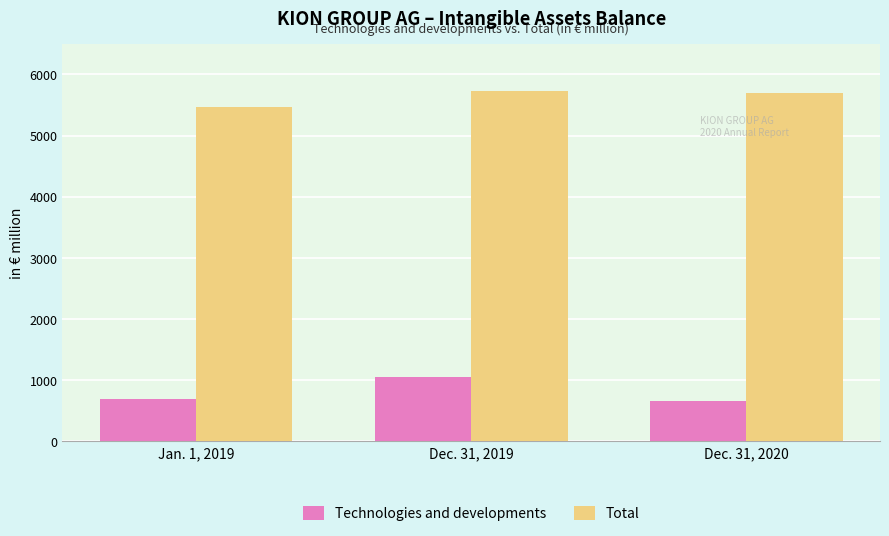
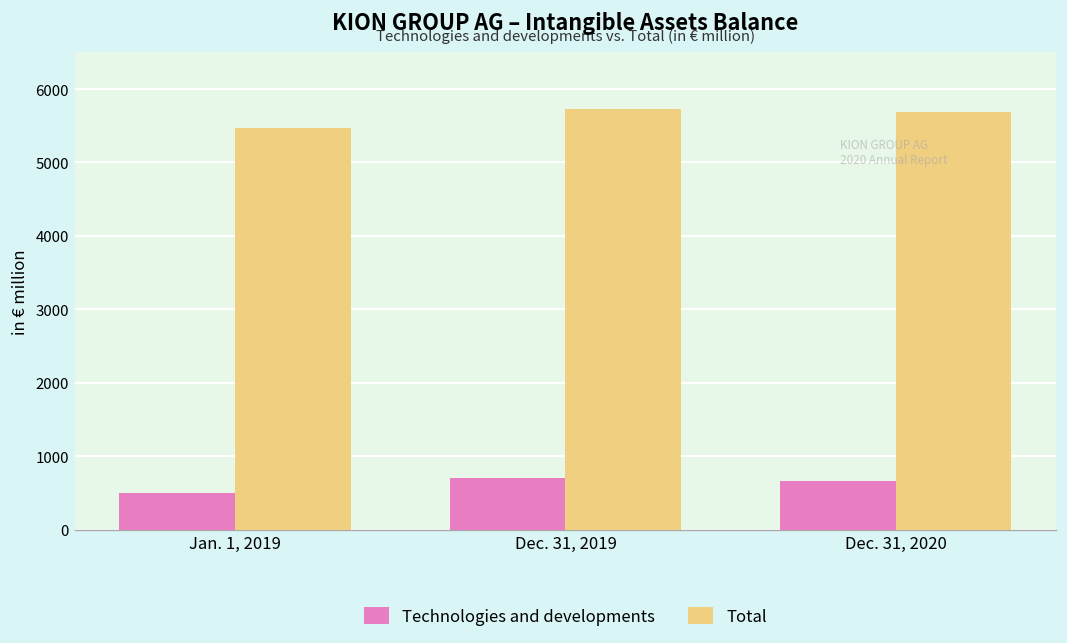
  {
    "Technologies and developments": {
-     "Jan. 1, 2019": 700,
-     "Dec. 31, 2019": 1000,
+     "Jan. 1, 2019": 500,
+     "Dec. 31, 2019": 700,
      "Dec. 31, 2020": 700
    },
    "Total": {
      "Jan. 1, 2019": 5500,
      "Dec. 31, 2019": 5700
    }
  }
